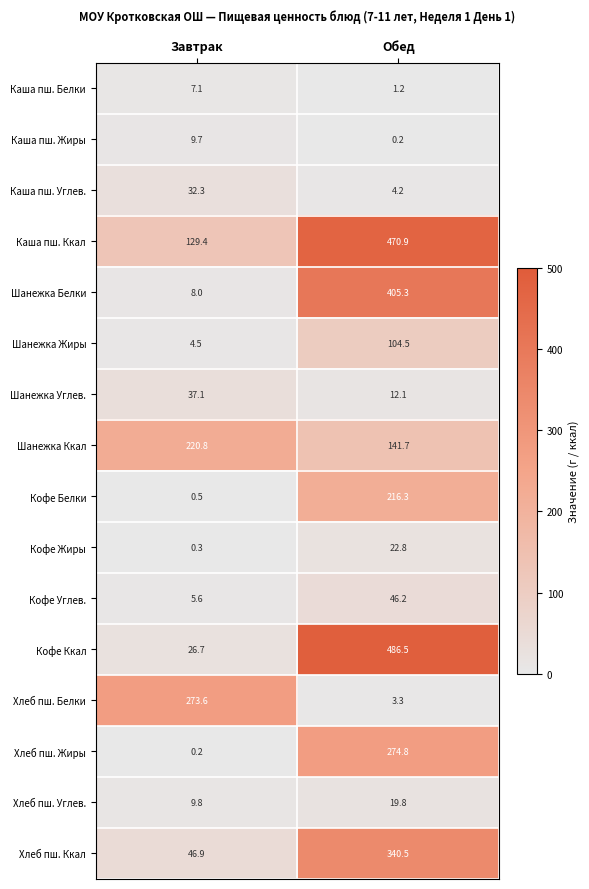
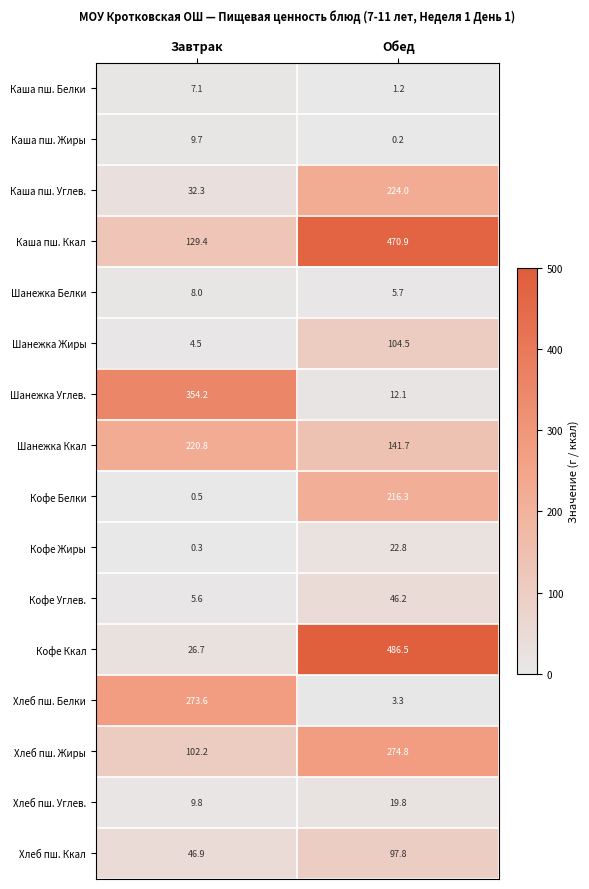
  {
    "Каша пш. Белки": {
      "Завтрак": 7.1,
      "Обед": 1.2
    },
    "Каша пш. Жиры": {
      "Завтрак": 9.7,
      "Обед": 0.2
    },
    "Каша пш. Углев.": {
      "Завтрак": 32.3,
-     "Обед": 4.2
+     "Обед": 224.0
    },
    "Каша пш. Ккал": {
      "Завтрак": 129.4,
      "Обед": 470.9
    },
    "Шанежка Белки": {
      "Завтрак": 8.0,
-     "Обед": 405.3
+     "Обед": 5.7
    },
    "Шанежка Жиры": {
      "Завтрак": 4.5,
      "Обед": 104.5
    },
    "Шанежка Углев.": {
-     "Завтрак": 37.1,
+     "Завтрак": 354.2,
      "Обед": 12.1
    },
    "Шанежка Ккал": {
      "Завтрак": 220.8,
      "Обед": 141.7
    },
    "Кофе Белки": {
      "Завтрак": 0.5,
      "Обед": 216.3
    },
    "Кофе Жиры": {
      "Завтрак": 0.3,
      "Обед": 22.8
    },
    "Кофе Углев.": {
      "Завтрак": 5.6,
      "Обед": 46.2
    },
    "Кофе Ккал": {
      "Завтрак": 26.7,
      "Обед": 486.5
    },
    "Хлеб пш. Белки": {
      "Завтрак": 273.6,
      "Обед": 3.3
    },
    "Хлеб пш. Жиры": {
-     "Завтрак": 0.2,
+     "Завтрак": 102.2,
      "Обед": 274.8
    },
    "Хлеб пш. Углев.": {
      "Завтрак": 9.8,
      "Обед": 19.8
    },
    "Хлеб пш. Ккал": {
      "Завтрак": 46.9,
-     "Обед": 340.5
+     "Обед": 97.8
    }
  }
